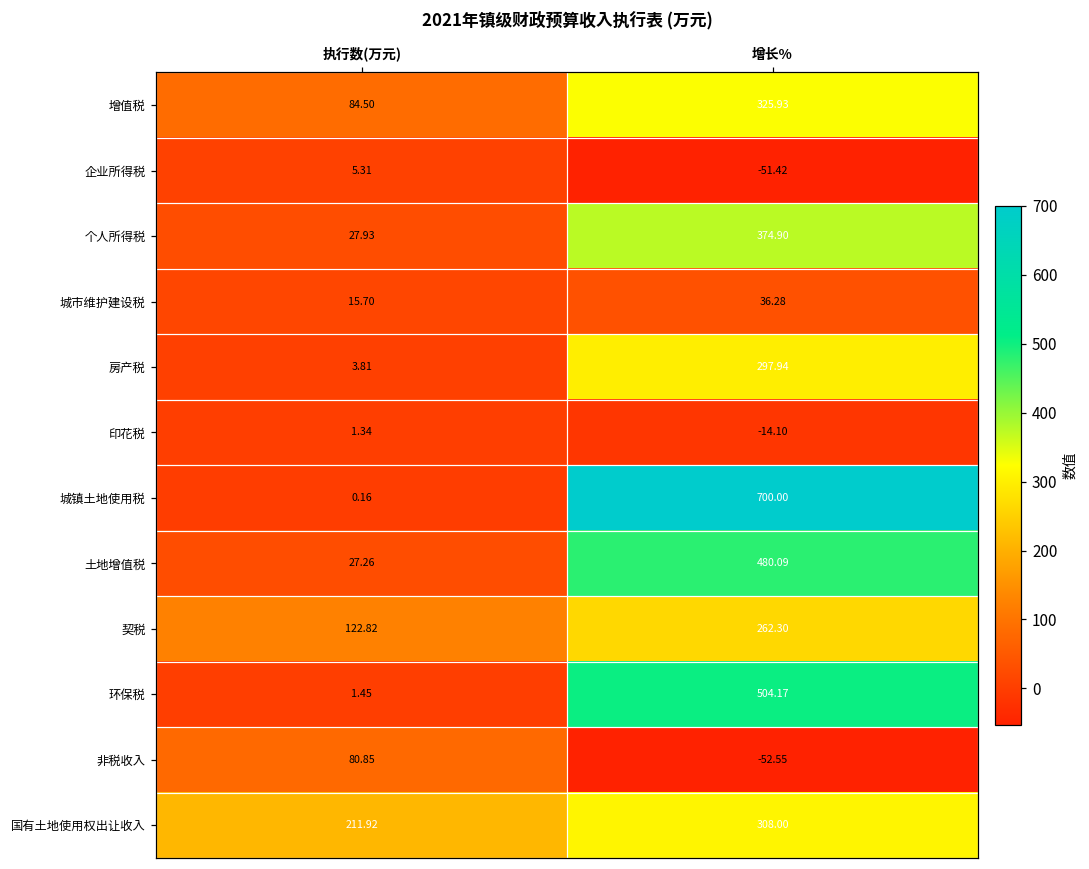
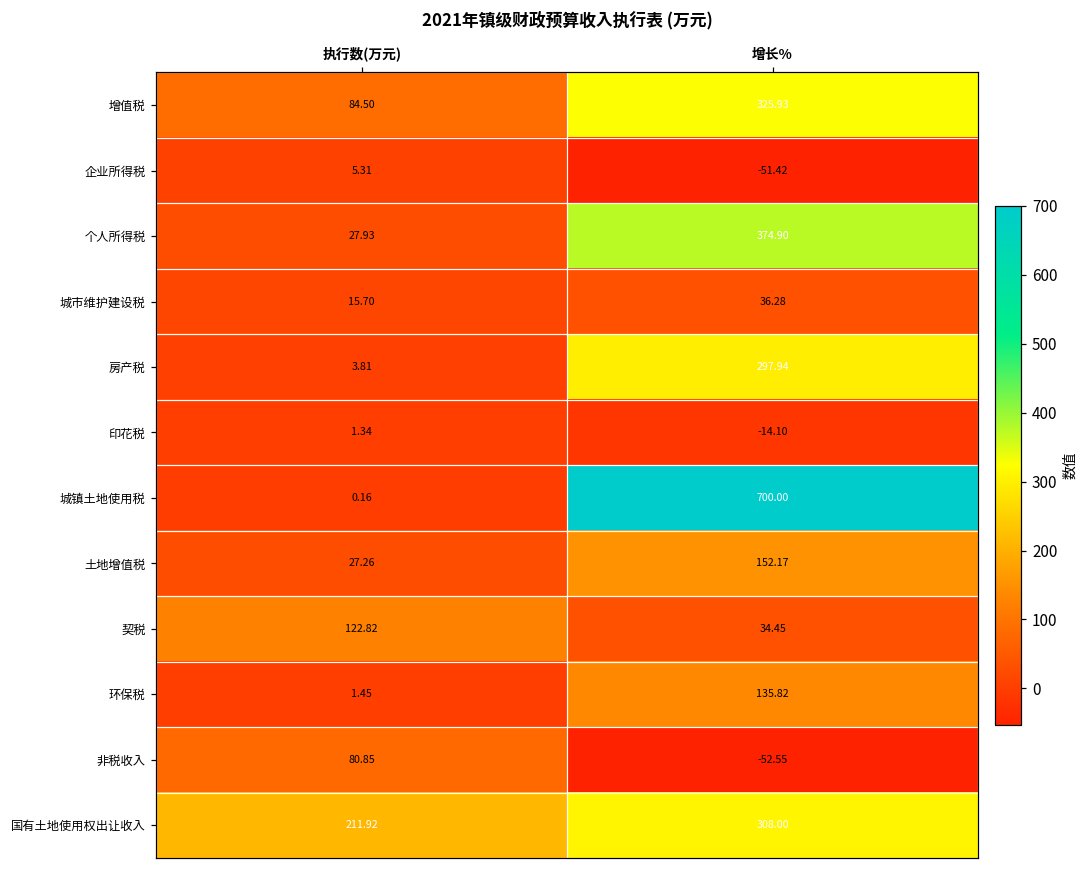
  {
    "增值税": {
      "执行数(万元)": 84.50,
      "增长%": 325.93
    },
    "企业所得税": {
      "执行数(万元)": 5.31,
      "增长%": -51.42
    },
    "个人所得税": {
      "执行数(万元)": 27.93,
      "增长%": 374.90
    },
    "城市维护建设税": {
      "执行数(万元)": 15.70,
      "增长%": 36.28
    },
    "房产税": {
      "执行数(万元)": 3.81,
      "增长%": 297.94
    },
    "印花税": {
      "执行数(万元)": 1.34,
      "增长%": -14.10
    },
    "城镇土地使用税": {
      "执行数(万元)": 0.16,
      "增长%": 700.00
    },
    "土地增值税": {
      "执行数(万元)": 27.26,
-     "增长%": 480.09
+     "增长%": 152.17
    },
    "契税": {
      "执行数(万元)": 122.82,
-     "增长%": 262.30
+     "增长%": 34.45
    },
    "环保税": {
      "执行数(万元)": 1.45,
-     "增长%": 504.17
+     "增长%": 135.82
    },
    "非税收入": {
      "执行数(万元)": 80.85,
      "增长%": -52.55
    },
    "国有土地使用权出让收入": {
      "执行数(万元)": 211.92,
      "增长%": 308.00
    }
  }
